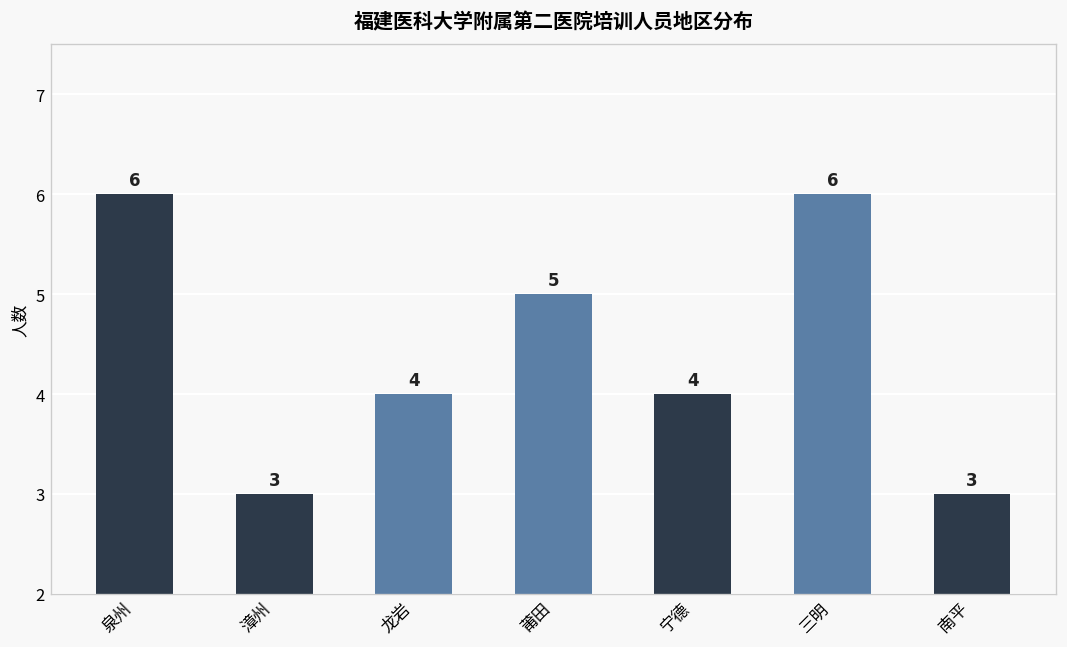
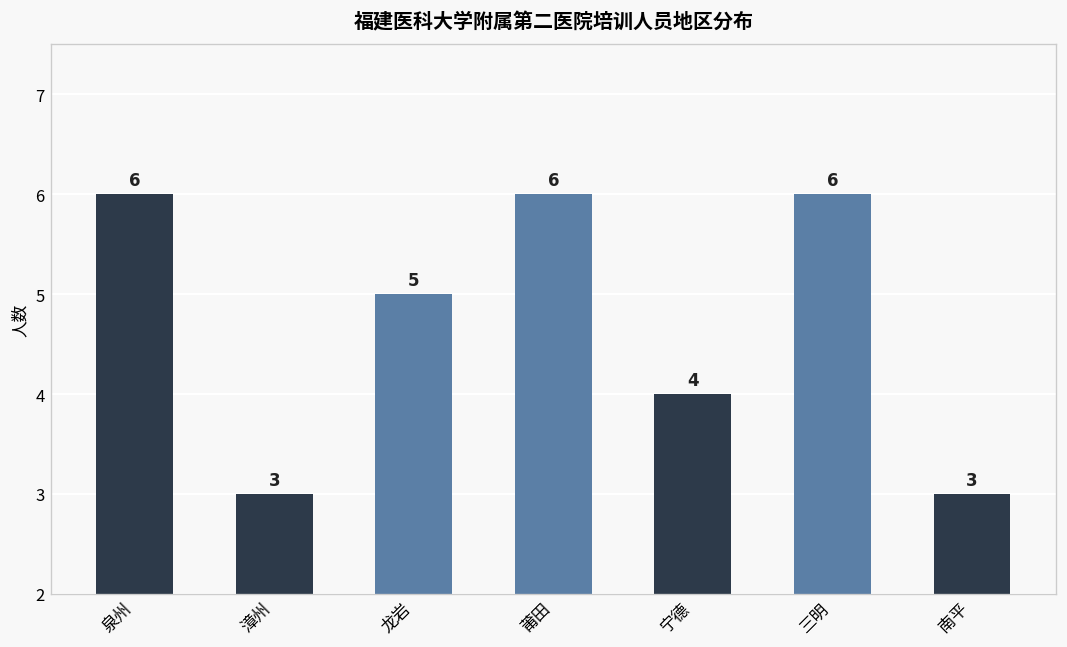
  {
    "泉州": 6,
    "漳州": 3,
-   "龙岩": 4,
-   "莆田": 5,
+   "龙岩": 5,
+   "莆田": 6,
    "宁德": 4,
    "三明": 6,
    "南平": 3
  }
